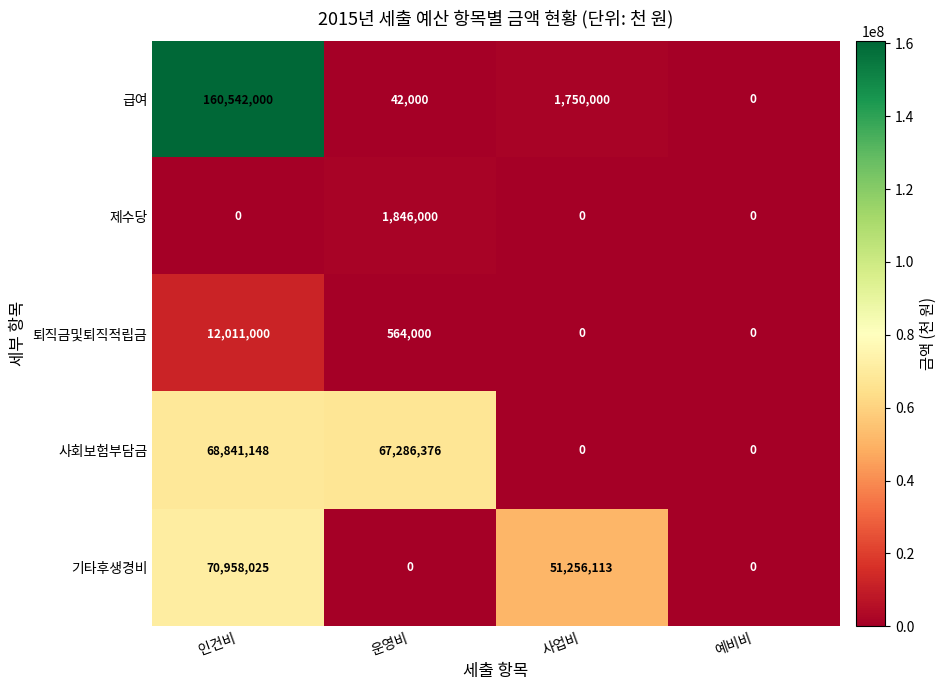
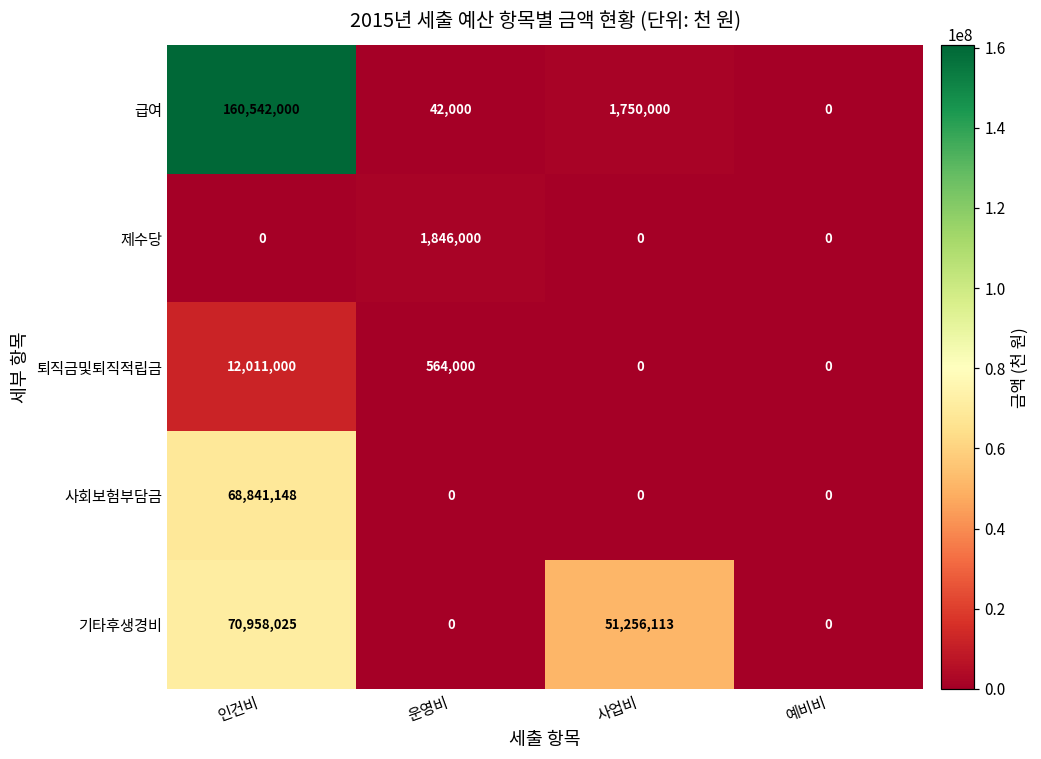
  {
    "급여": {
      "인건비": "160,542,000",
      "운영비": "42,000",
      "사업비": "1,750,000",
      "예비비": "0"
    },
    "제수당": {
      "인건비": "0",
      "운영비": "1,846,000",
      "사업비": "0",
      "예비비": "0"
    },
    "퇴직금및퇴직적립금": {
      "인건비": "12,011,000",
      "운영비": "564,000",
      "사업비": "0",
      "예비비": "0"
    },
    "사회보험부담금": {
      "인건비": "68,841,148",
-     "운영비": "67,286,376",
+     "운영비": "0",
      "사업비": "0",
      "예비비": "0"
    },
    "기타후생경비": {
      "인건비": "70,958,025",
      "운영비": "0",
      "사업비": "51,256,113",
      "예비비": "0"
    }
  }
